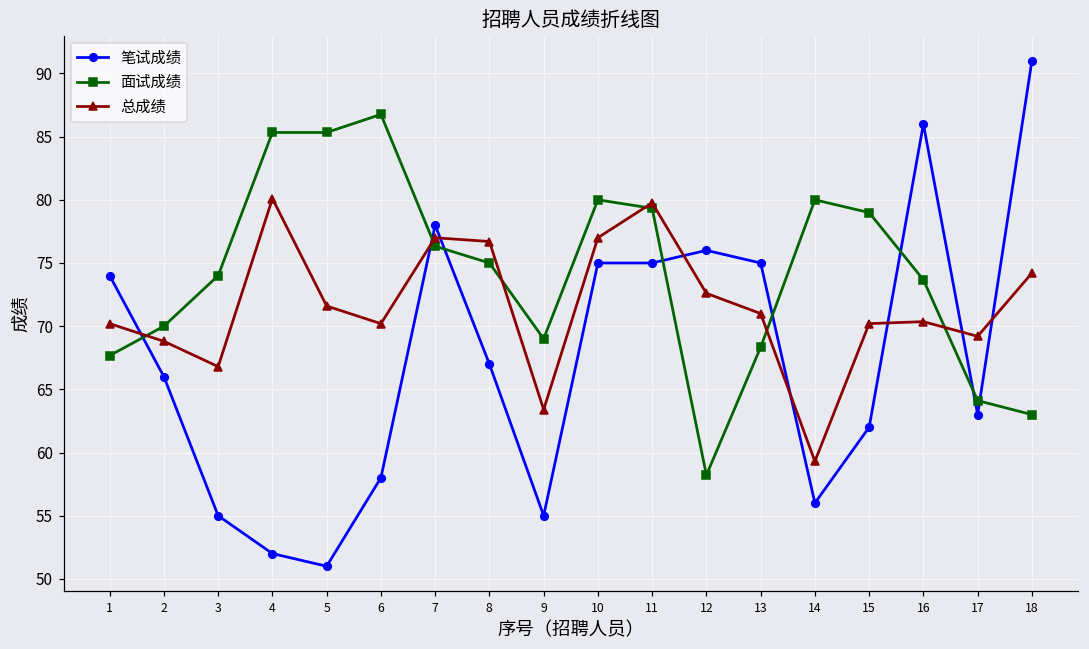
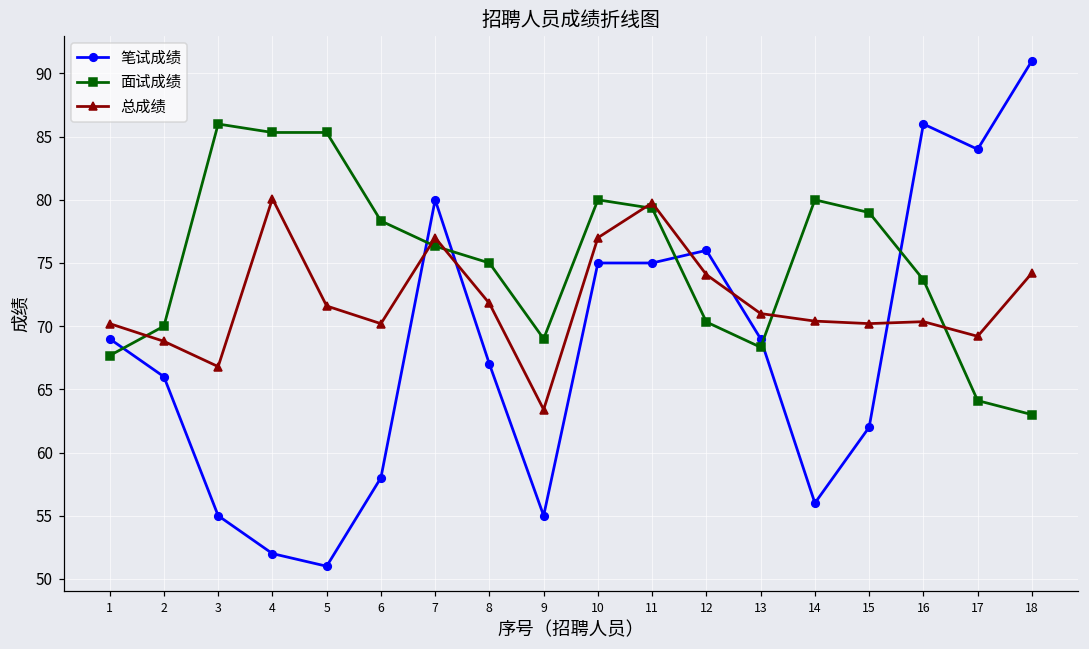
  {
    "笔试成绩": {
-     "1": 74,
+     "1": 69,
      "2": 66,
      "3": 55,
      "4": 52,
      "5": 51,
      "6": 58,
-     "7": 78,
+     "7": 80,
      "8": 67,
      "9": 55,
      "10": 75,
      "11": 75,
      "12": 76,
-     "13": 75,
+     "13": 69,
      "14": 56,
      "15": 62,
      "16": 86,
-     "17": 63,
+     "17": 84,
      "18": 91
    },
    "面试成绩": {
      "1": 67.7,
      "2": 70.0,
-     "3": 74,
+     "3": 86,
      "4": 85.3,
      "5": 85.3,
-     "6": 86.8,
+     "6": 78.3,
      "7": 76.3,
      "8": 75.0,
      "9": 69.0,
      "10": 80.0,
      "11": 79.3,
-     "12": 58.2,
+     "12": 70.3,
      "13": 68.3,
      "14": 80.0,
      "15": 79.0,
      "16": 73.7,
      "17": 64.1,
      "18": 63.0
    },
    "总成绩": {
      "1": 70.2,
      "2": 68.8,
      "3": 66.8,
      "4": 80.1,
      "5": 71.6,
      "6": 70.2,
      "7": 77.0,
-     "8": 76.7,
+     "8": 71.8,
      "9": 63.4,
      "10": 77.0,
      "11": 79.8,
-     "12": 72.6,
+     "12": 74.1,
      "13": 71.0,
-     "14": 59.3,
+     "14": 70.4,
      "15": 70.2,
      "16": 70.4,
      "17": 69.2,
      "18": 74.2
    }
  }
